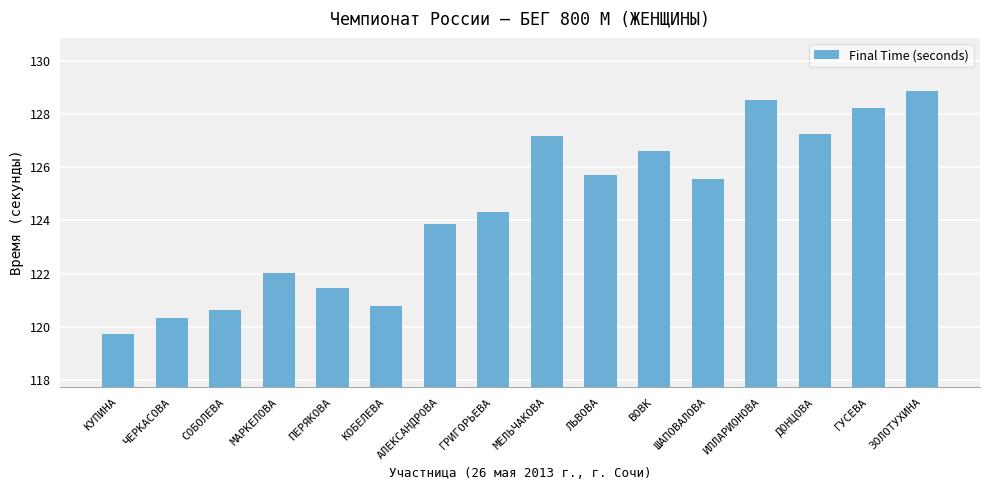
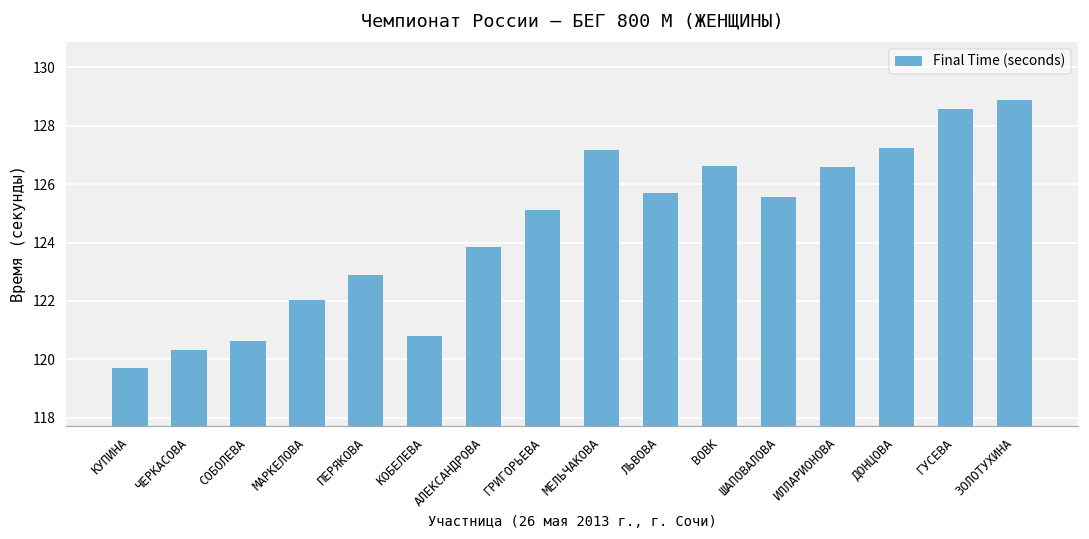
  {
    "КУПИНА": 119.7,
    "ЧЕРКАСОВА": 120.3,
    "СОБОЛЕВА": 120.6,
    "МАРКЕЛОВА": 122.0,
-   "ПЕРЯКОВА": 121.5,
+   "ПЕРЯКОВА": 122.9,
    "КОБЕЛЕВА": 120.8,
    "АЛЕКСАНДРОВА": 123.9,
-   "ГРИГОРЬЕВА": 124.3,
+   "ГРИГОРЬЕВА": 125.1,
    "МЕЛЬЧАКОВА": 127.2,
    "ЛЬВОВА": 125.7,
    "ВОВК": 126.6,
    "ШАПОВАЛОВА": 125.6,
-   "ИЛЛАРИОНОВА": 128.5,
+   "ИЛЛАРИОНОВА": 126.6,
    "ДОНЦОВА": 127.3,
-   "ГУСЕВА": 128.2,
+   "ГУСЕВА": 128.6,
    "ЗОЛОТУХИНА": 128.9
  }
